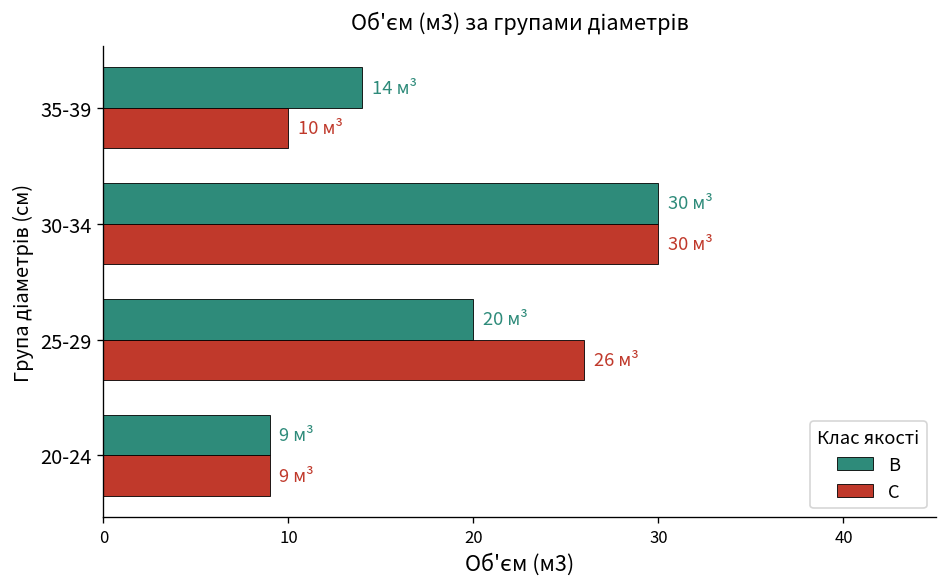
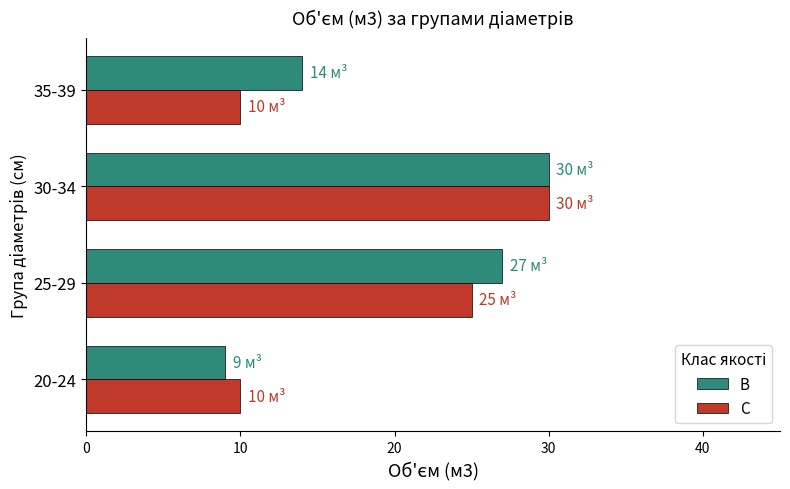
  {
    "B": {
      "35-39": 14,
      "30-34": 30,
-     "25-29": 20,
+     "25-29": 27,
      "20-24": 9
    },
    "C": {
      "35-39": 10,
      "30-34": 30,
-     "25-29": 26,
-     "20-24": 9
+     "25-29": 25,
+     "20-24": 10
    }
  }
